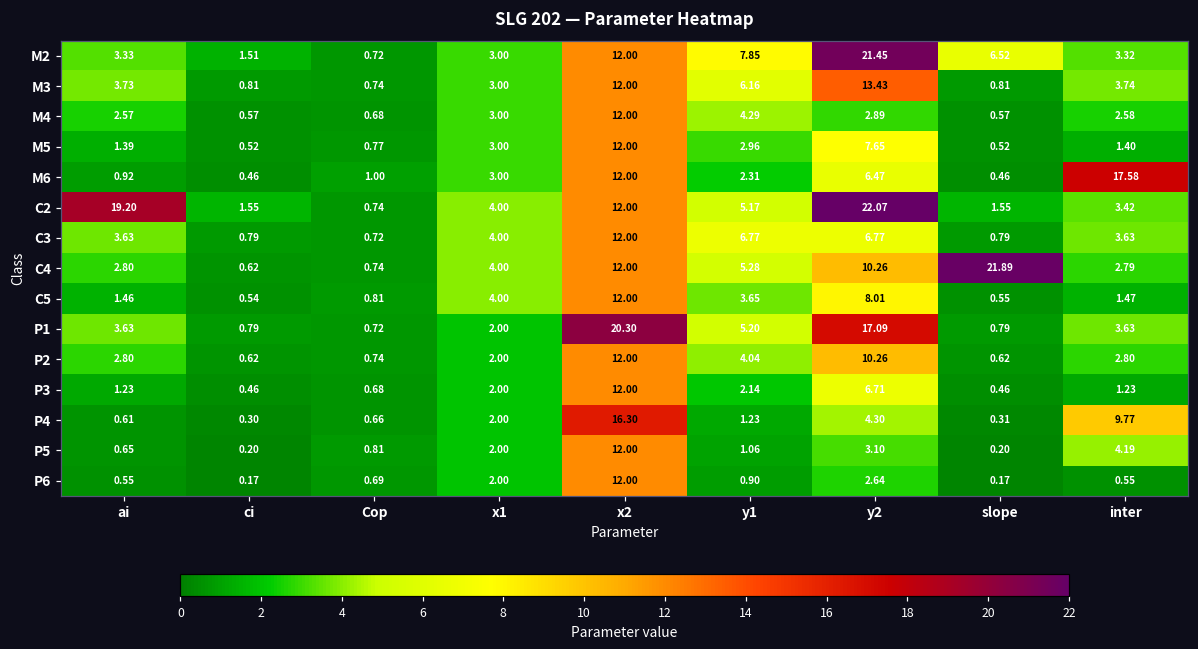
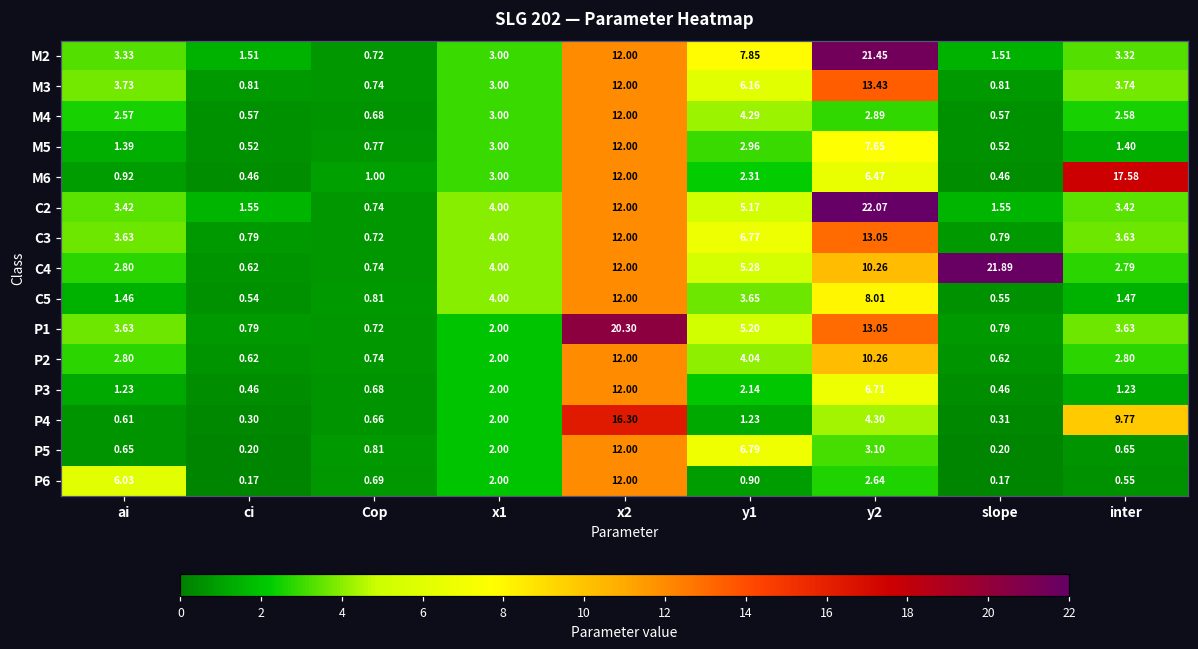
  {
    "M2": {
      "ai": 3.33,
      "ci": 1.51,
      "Cop": 0.72,
      "x1": 3.00,
      "x2": 12.00,
      "y1": 7.85,
      "y2": 21.45,
-     "slope": 6.52,
+     "slope": 1.51,
      "inter": 3.32
    },
    "M3": {
      "ai": 3.73,
      "ci": 0.81,
      "Cop": 0.74,
      "x1": 3.00,
      "x2": 12.00,
      "y1": 6.16,
      "y2": 13.43,
      "slope": 0.81,
      "inter": 3.74
    },
    "M4": {
      "ai": 2.57,
      "ci": 0.57,
      "Cop": 0.68,
      "x1": 3.00,
      "x2": 12.00,
      "y1": 4.29,
      "y2": 2.89,
      "slope": 0.57,
      "inter": 2.58
    },
    "M5": {
      "ai": 1.39,
      "ci": 0.52,
      "Cop": 0.77,
      "x1": 3.00,
      "x2": 12.00,
      "y1": 2.96,
      "y2": 7.65,
      "slope": 0.52,
      "inter": 1.40
    },
    "M6": {
      "ai": 0.92,
      "ci": 0.46,
      "Cop": 1.00,
      "x1": 3.00,
      "x2": 12.00,
      "y1": 2.31,
      "y2": 6.47,
      "slope": 0.46,
      "inter": 17.58
    },
    "C2": {
-     "ai": 19.20,
+     "ai": 3.42,
      "ci": 1.55,
      "Cop": 0.74,
      "x1": 4.00,
      "x2": 12.00,
      "y1": 5.17,
      "y2": 22.07,
      "slope": 1.55,
      "inter": 3.42
    },
    "C3": {
      "ai": 3.63,
      "ci": 0.79,
      "Cop": 0.72,
      "x1": 4.00,
      "x2": 12.00,
      "y1": 6.77,
-     "y2": 6.77,
+     "y2": 13.05,
      "slope": 0.79,
      "inter": 3.63
    },
    "C4": {
      "ai": 2.80,
      "ci": 0.62,
      "Cop": 0.74,
      "x1": 4.00,
      "x2": 12.00,
      "y1": 5.28,
      "y2": 10.26,
      "slope": 21.89,
      "inter": 2.79
    },
    "C5": {
      "ai": 1.46,
      "ci": 0.54,
      "Cop": 0.81,
      "x1": 4.00,
      "x2": 12.00,
      "y1": 3.65,
      "y2": 8.01,
      "slope": 0.55,
      "inter": 1.47
    },
    "P1": {
      "ai": 3.63,
      "ci": 0.79,
      "Cop": 0.72,
      "x1": 2.00,
      "x2": 20.30,
      "y1": 5.20,
-     "y2": 17.09,
+     "y2": 13.05,
      "slope": 0.79,
      "inter": 3.63
    },
    "P2": {
      "ai": 2.80,
      "ci": 0.62,
      "Cop": 0.74,
      "x1": 2.00,
      "x2": 12.00,
      "y1": 4.04,
      "y2": 10.26,
      "slope": 0.62,
      "inter": 2.80
    },
    "P3": {
      "ai": 1.23,
      "ci": 0.46,
      "Cop": 0.68,
      "x1": 2.00,
      "x2": 12.00,
      "y1": 2.14,
      "y2": 6.71,
      "slope": 0.46,
      "inter": 1.23
    },
    "P4": {
      "ai": 0.61,
      "ci": 0.30,
      "Cop": 0.66,
      "x1": 2.00,
      "x2": 16.30,
      "y1": 1.23,
      "y2": 4.30,
      "slope": 0.31,
      "inter": 9.77
    },
    "P5": {
      "ai": 0.65,
      "ci": 0.20,
      "Cop": 0.81,
      "x1": 2.00,
      "x2": 12.00,
-     "y1": 1.06,
+     "y1": 6.79,
      "y2": 3.10,
      "slope": 0.20,
-     "inter": 4.19
+     "inter": 0.65
    },
    "P6": {
-     "ai": 0.55,
+     "ai": 6.03,
      "ci": 0.17,
      "Cop": 0.69,
      "x1": 2.00,
      "x2": 12.00,
      "y1": 0.90,
      "y2": 2.64,
      "slope": 0.17,
      "inter": 0.55
    }
  }
